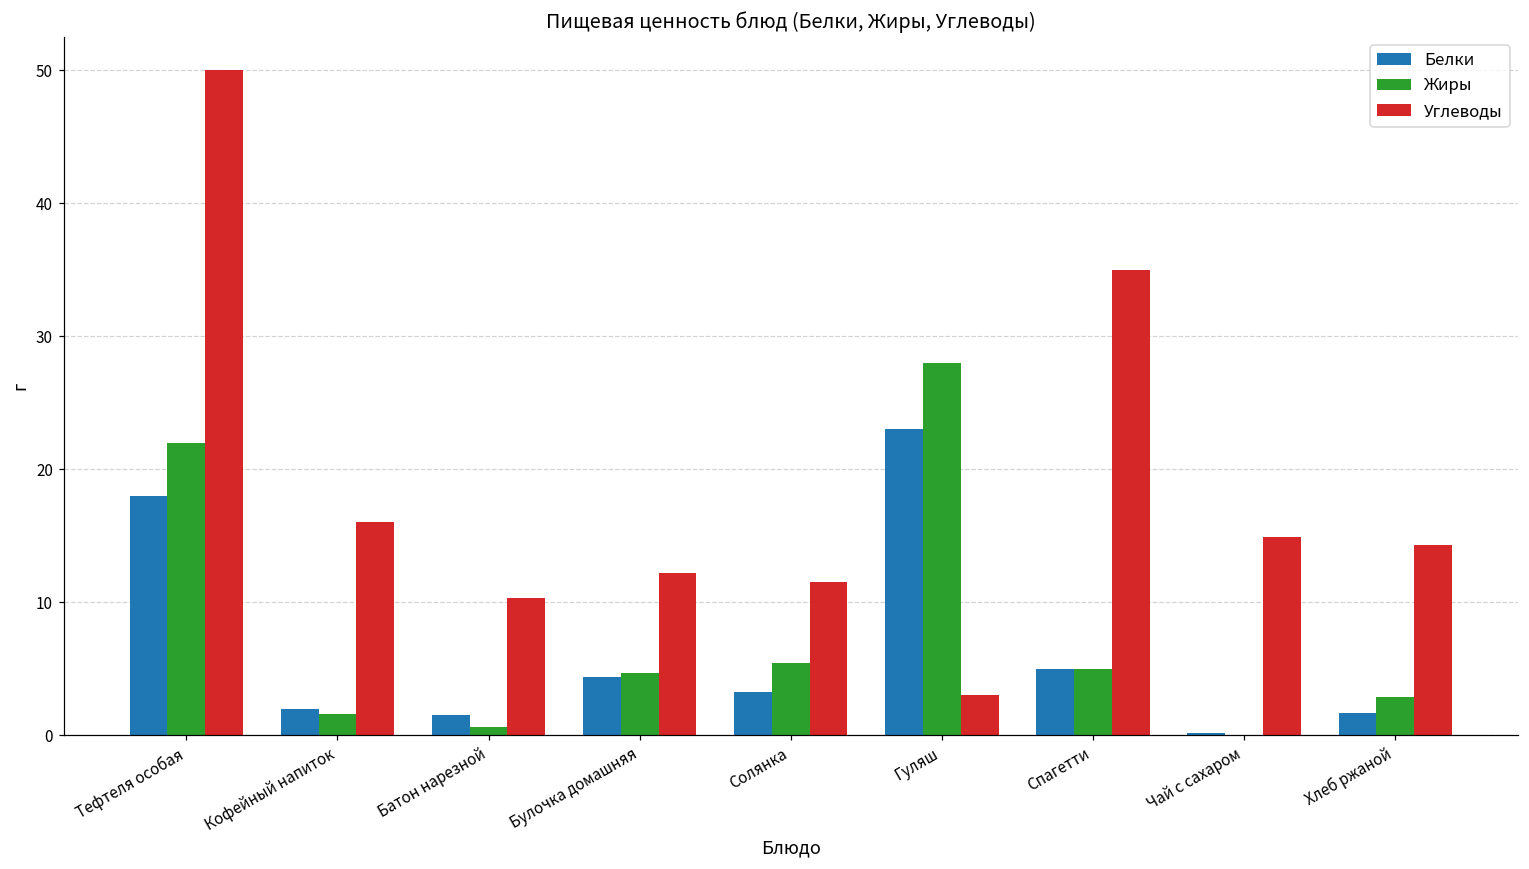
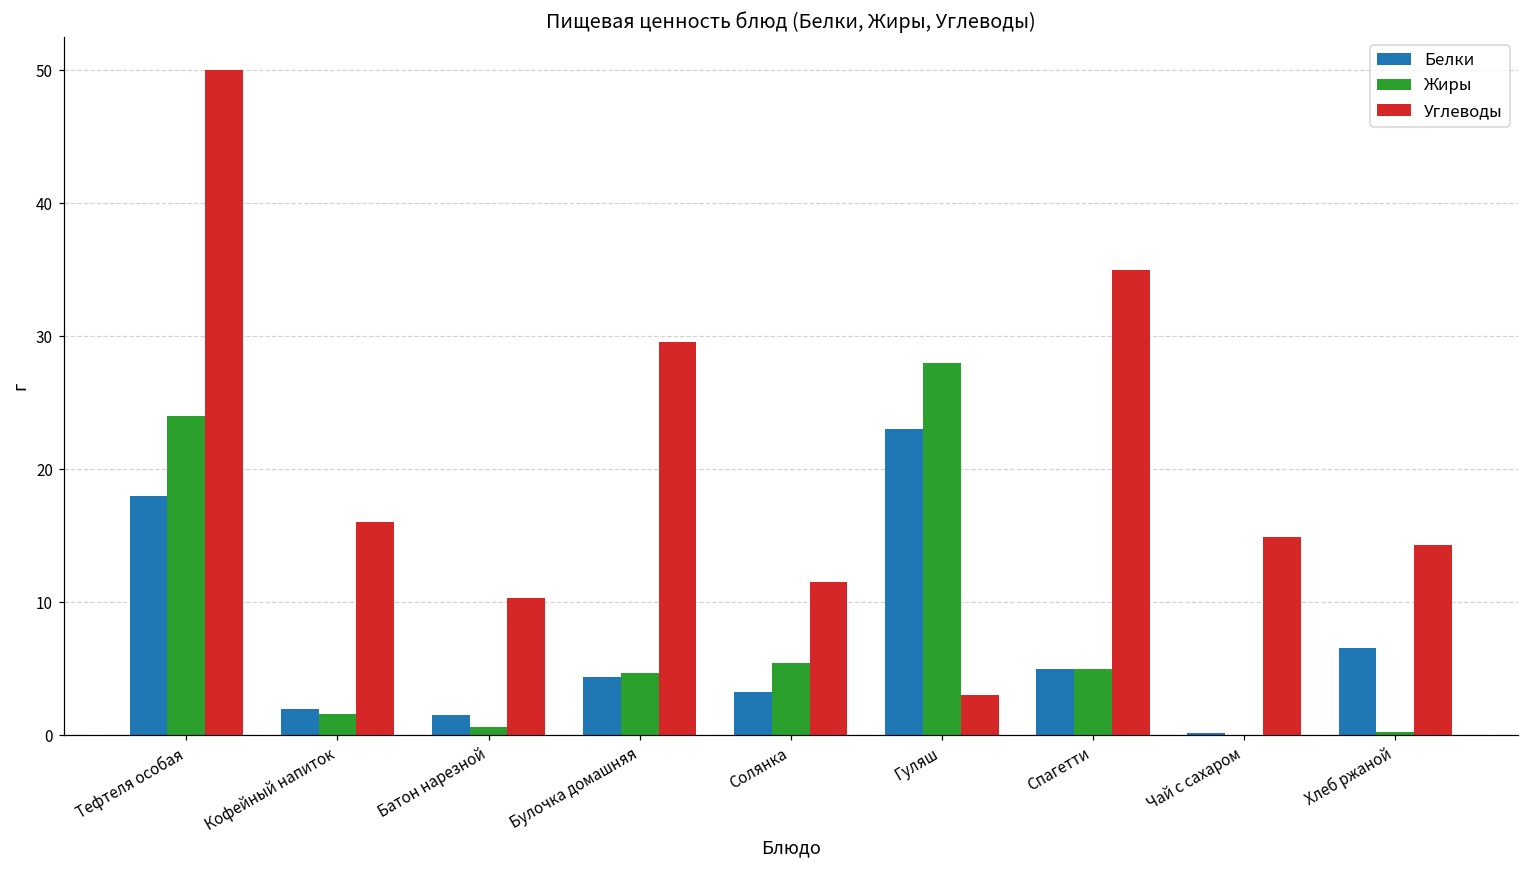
  {
    "Белки": {
      "Тефтеля особая": 18.0,
      "Кофейный напиток": 2.0,
      "Батон нарезной": 1.5,
      "Булочка домашняя": 4.4,
      "Солянка": 3.2,
      "Гуляш": 23.0,
      "Спагетти": 5.0,
-     "Хлеб ржаной": 1.7
+     "Хлеб ржаной": 6.6
    },
    "Жиры": {
-     "Тефтеля особая": 22,
+     "Тефтеля особая": 24,
      "Кофейный напиток": 1.6,
      "Батон нарезной": 0.6,
      "Булочка домашняя": 4.6,
      "Солянка": 5.4,
      "Гуляш": 28.0,
      "Спагетти": 5.0,
      "Чай с сахаром": 0.0,
-     "Хлеб ржаной": 2.9
+     "Хлеб ржаной": 0.2
    },
    "Углеводы": {
      "Тефтеля особая": 50.0,
      "Кофейный напиток": 16.0,
      "Батон нарезной": 10.3,
-     "Булочка домашняя": 12.2,
+     "Булочка домашняя": 29.5,
      "Солянка": 11.5,
      "Гуляш": 3.0,
      "Спагетти": 35.0,
      "Чай с сахаром": 14.9,
      "Хлеб ржаной": 14.3
    }
  }
